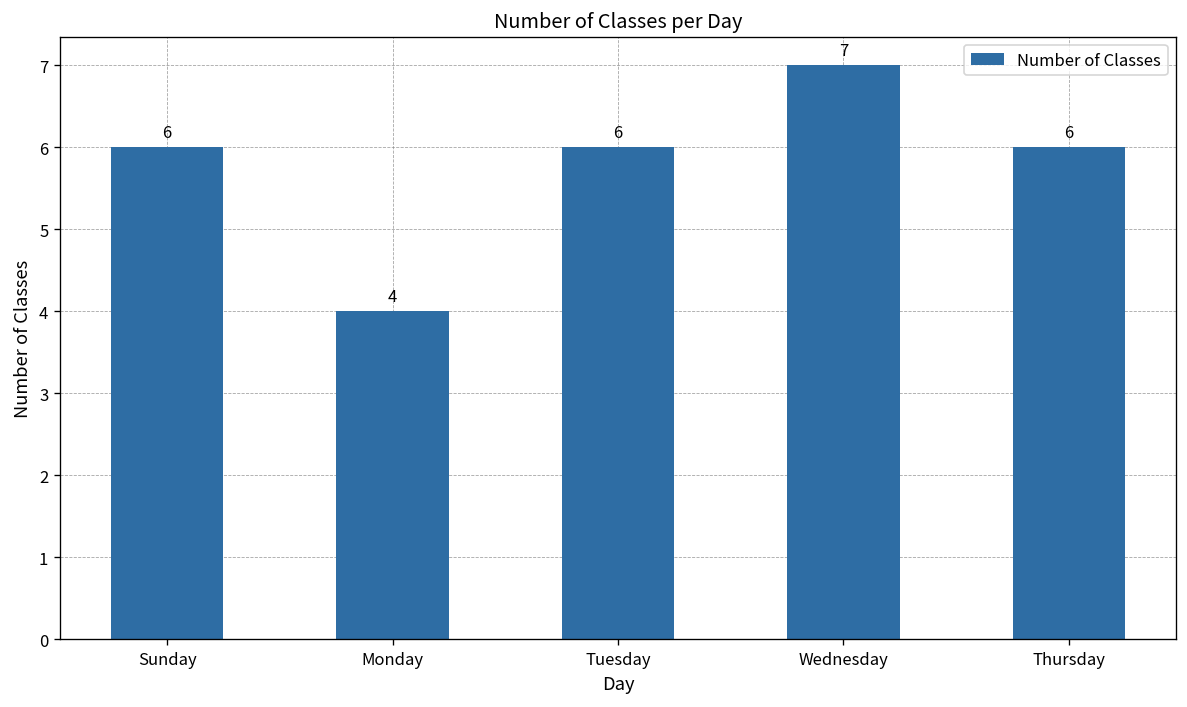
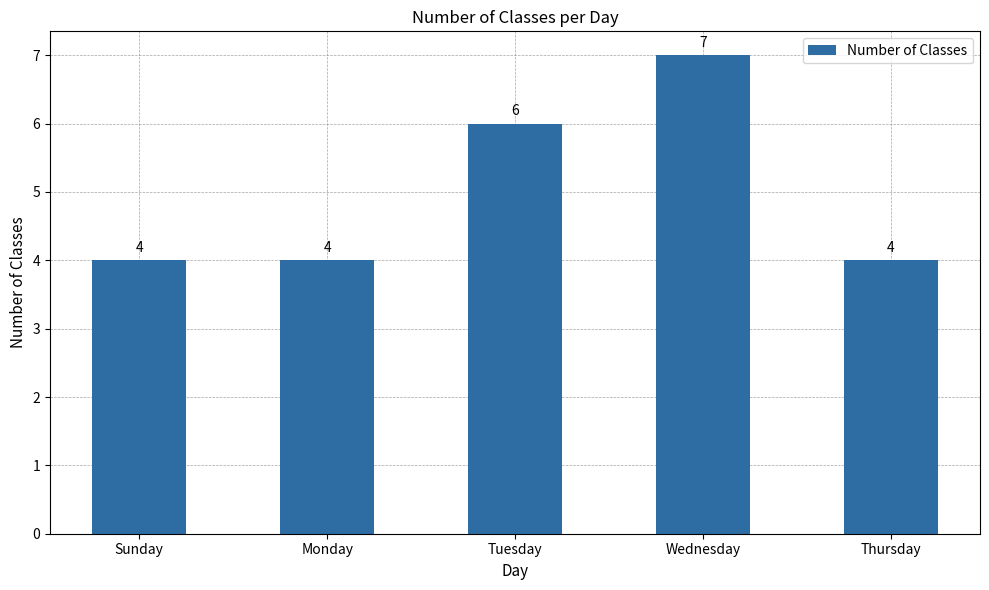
  {
-   "Sunday": 6,
+   "Sunday": 4,
    "Monday": 4,
    "Tuesday": 6,
    "Wednesday": 7,
-   "Thursday": 6
+   "Thursday": 4
  }
